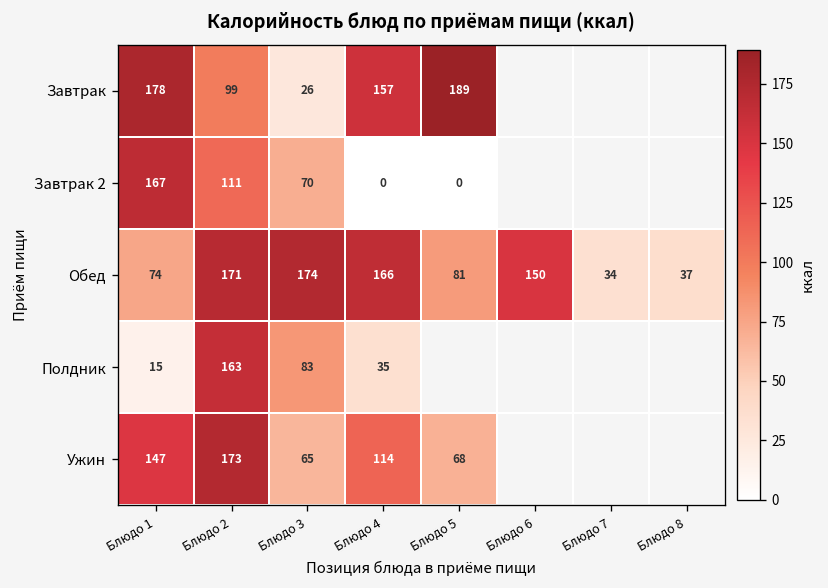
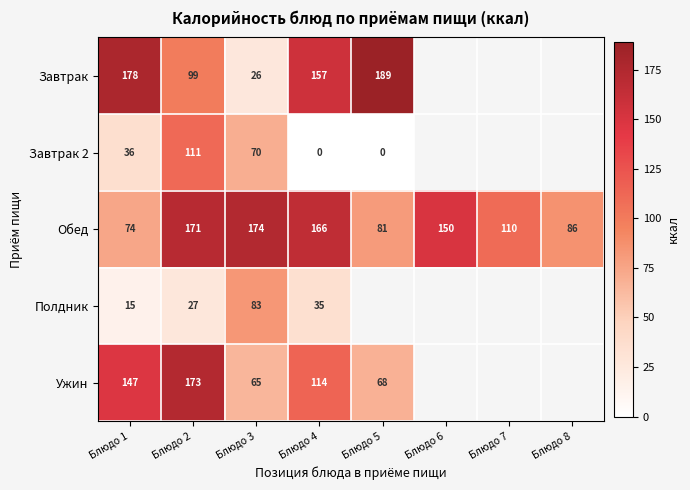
  {
    "Завтрак": {
      "Блюдо 1": 178,
      "Блюдо 2": 99,
      "Блюдо 3": 26,
      "Блюдо 4": 157,
      "Блюдо 5": 189
    },
    "Завтрак 2": {
-     "Блюдо 1": 167,
+     "Блюдо 1": 36,
      "Блюдо 2": 111,
      "Блюдо 3": 70,
      "Блюдо 4": 0,
      "Блюдо 5": 0
    },
    "Обед": {
      "Блюдо 1": 74,
      "Блюдо 2": 171,
      "Блюдо 3": 174,
      "Блюдо 4": 166,
      "Блюдо 5": 81,
      "Блюдо 6": 150,
-     "Блюдо 7": 34,
-     "Блюдо 8": 37
+     "Блюдо 7": 110,
+     "Блюдо 8": 86
    },
    "Полдник": {
      "Блюдо 1": 15,
-     "Блюдо 2": 163,
+     "Блюдо 2": 27,
      "Блюдо 3": 83,
      "Блюдо 4": 35
    },
    "Ужин": {
      "Блюдо 1": 147,
      "Блюдо 2": 173,
      "Блюдо 3": 65,
      "Блюдо 4": 114,
      "Блюдо 5": 68
    }
  }
